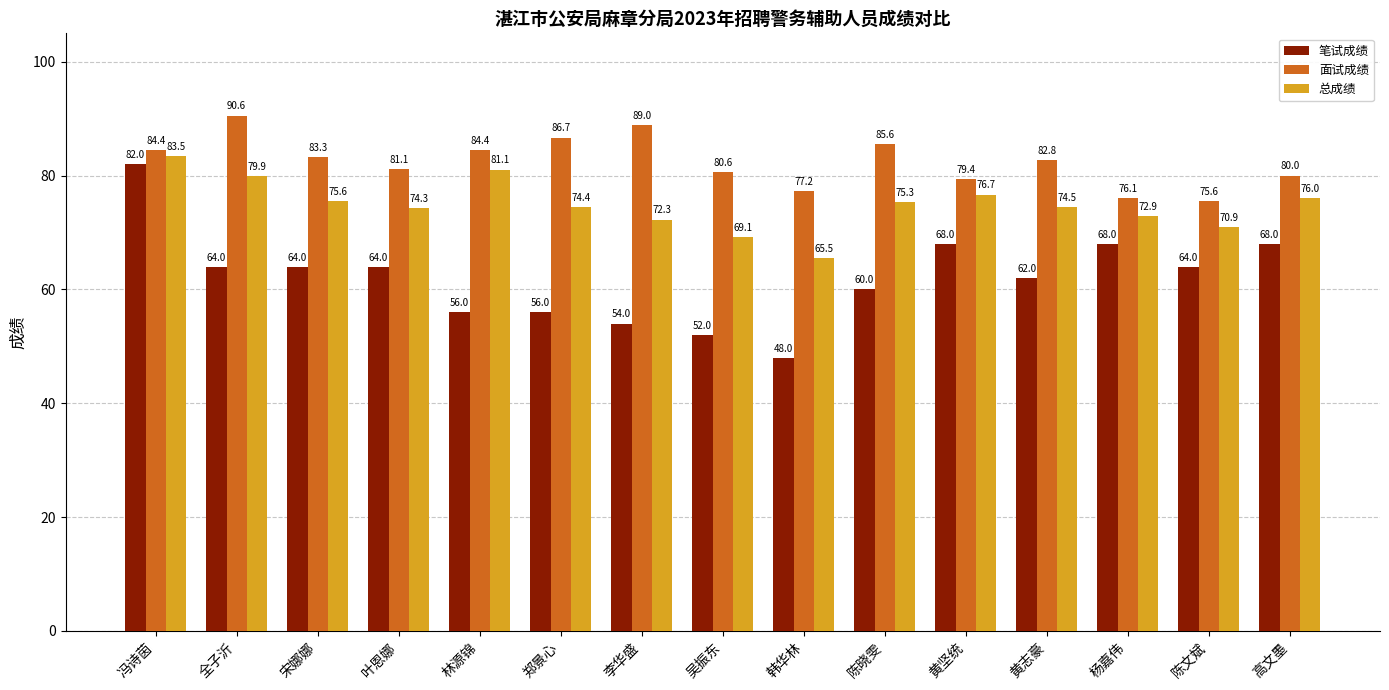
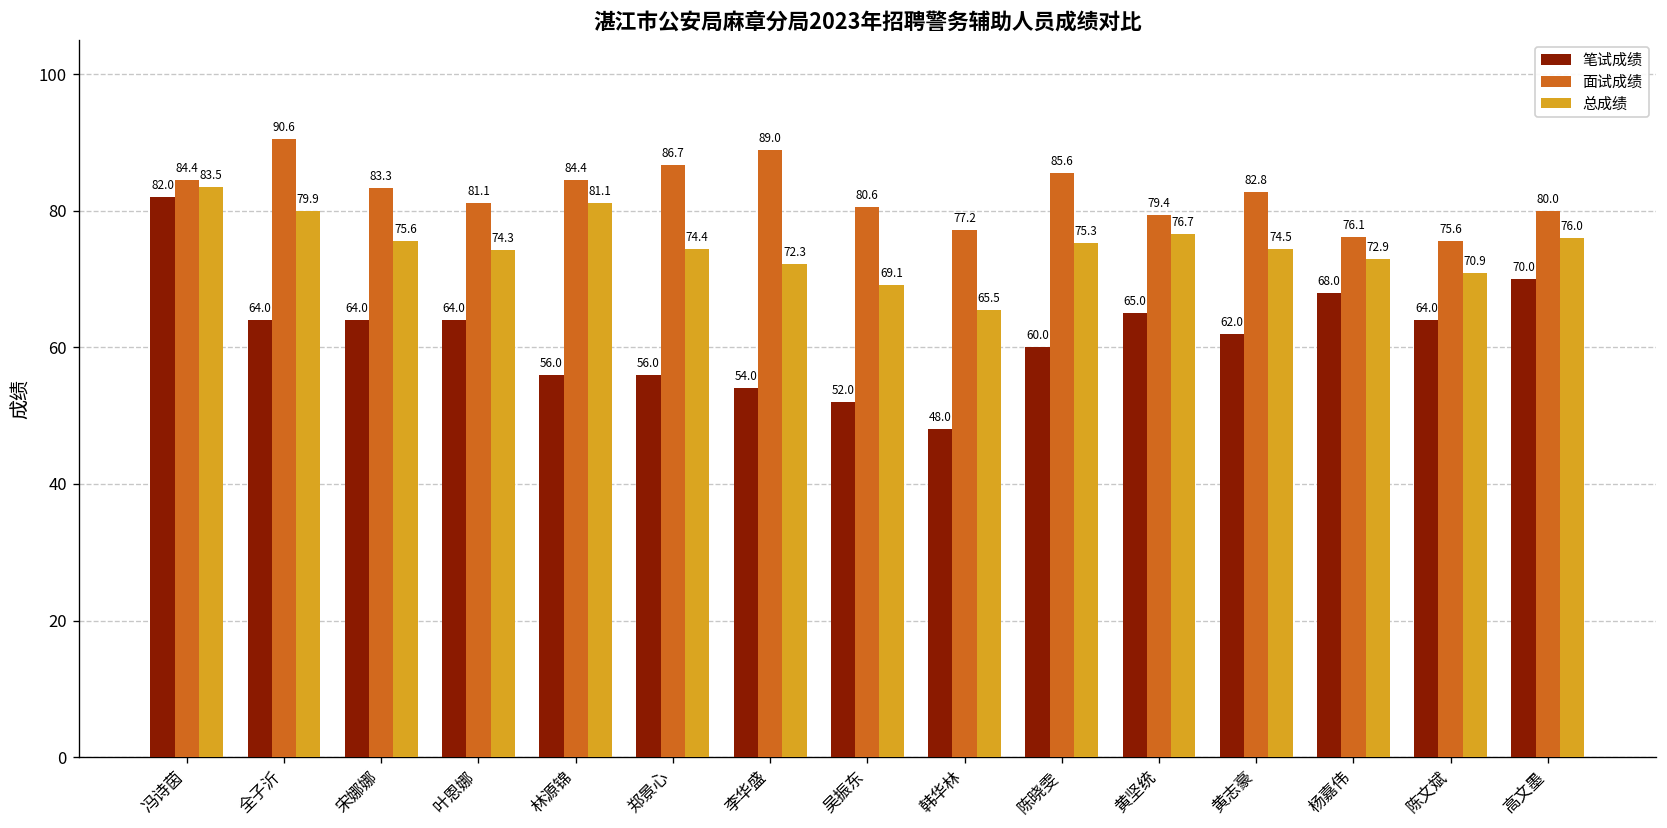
  {
    "笔试成绩": {
      "冯诗茵": 82.0,
      "全子沂": 64.0,
      "宋娜娜": 64.0,
      "叶恩娜": 64.0,
      "林源锦": 56.0,
      "郑景心": 56.0,
      "李华盛": 54.0,
      "吴振东": 52.0,
      "韩华林": 48.0,
      "陈晓雯": 60.0,
-     "黄坚统": 68.0,
+     "黄坚统": 65.0,
      "黄志豪": 62.0,
      "杨嘉伟": 68.0,
      "陈文斌": 64.0,
-     "高文墨": 68.0
+     "高文墨": 70.0
    },
    "面试成绩": {
      "冯诗茵": 84.4,
      "全子沂": 90.6,
      "宋娜娜": 83.3,
      "叶恩娜": 81.1,
      "林源锦": 84.4,
      "郑景心": 86.7,
      "李华盛": 89.0,
      "吴振东": 80.6,
      "韩华林": 77.2,
      "陈晓雯": 85.6,
      "黄坚统": 79.4,
      "黄志豪": 82.8,
      "杨嘉伟": 76.1,
      "陈文斌": 75.6,
      "高文墨": 80.0
    },
    "总成绩": {
      "冯诗茵": 83.5,
      "全子沂": 79.9,
      "宋娜娜": 75.6,
      "叶恩娜": 74.3,
      "林源锦": 81.1,
      "郑景心": 74.4,
      "李华盛": 72.3,
      "吴振东": 69.1,
      "韩华林": 65.5,
      "陈晓雯": 75.3,
      "黄坚统": 76.7,
      "黄志豪": 74.5,
      "杨嘉伟": 72.9,
      "陈文斌": 70.9,
      "高文墨": 76.0
    }
  }
